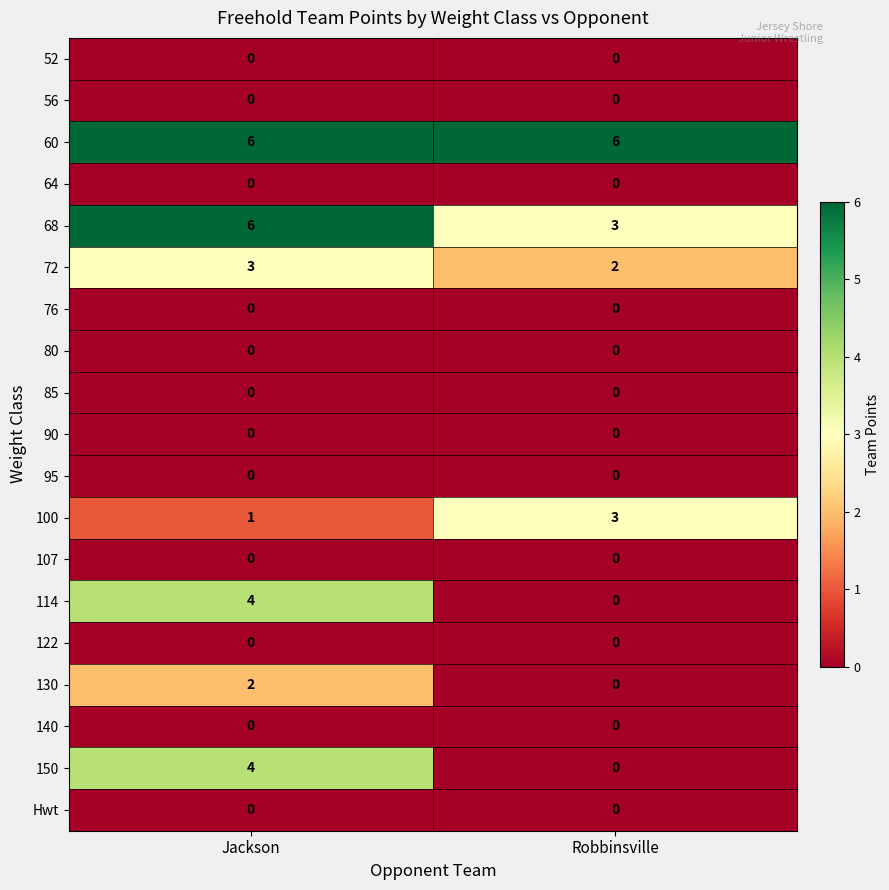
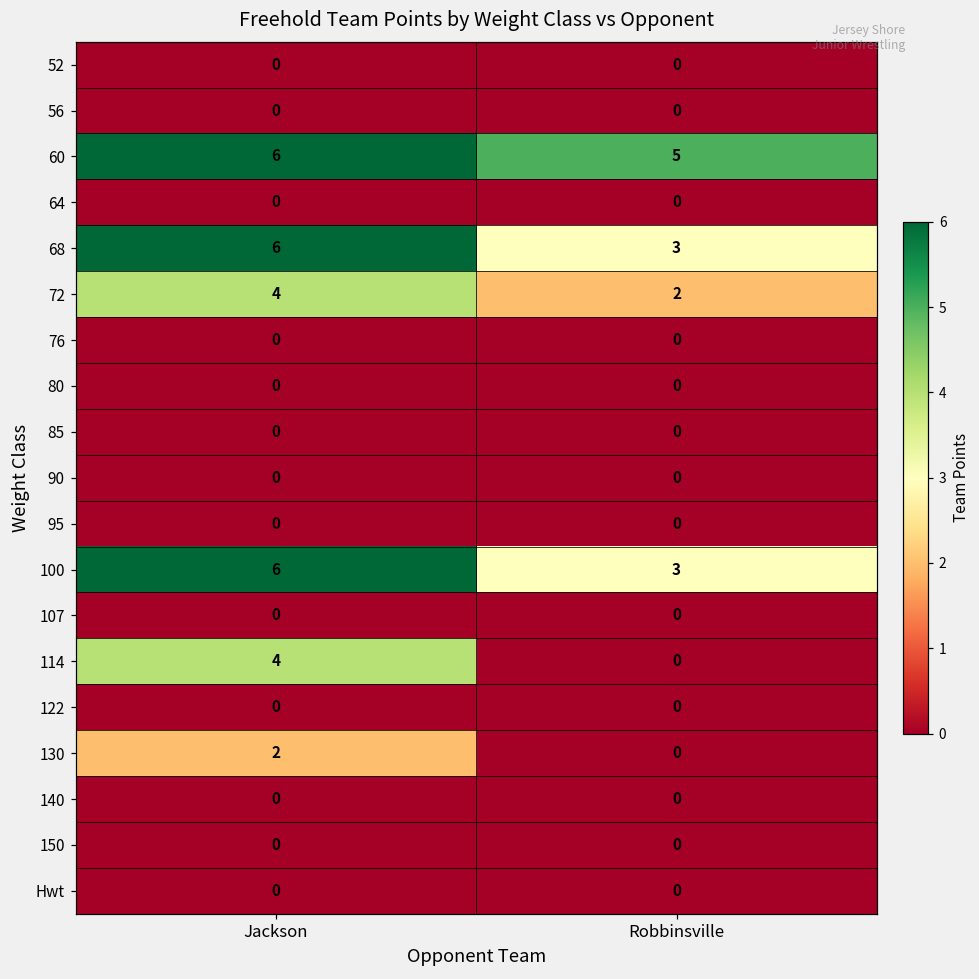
  {
    "52": {
      "Jackson": 0,
      "Robbinsville": 0
    },
    "56": {
      "Jackson": 0,
      "Robbinsville": 0
    },
    "60": {
      "Jackson": 6,
-     "Robbinsville": 6
+     "Robbinsville": 5
    },
    "64": {
      "Jackson": 0,
      "Robbinsville": 0
    },
    "68": {
      "Jackson": 6,
      "Robbinsville": 3
    },
    "72": {
-     "Jackson": 3,
+     "Jackson": 4,
      "Robbinsville": 2
    },
    "76": {
      "Jackson": 0,
      "Robbinsville": 0
    },
    "80": {
      "Jackson": 0,
      "Robbinsville": 0
    },
    "85": {
      "Jackson": 0,
      "Robbinsville": 0
    },
    "90": {
      "Jackson": 0,
      "Robbinsville": 0
    },
    "95": {
      "Jackson": 0,
      "Robbinsville": 0
    },
    "100": {
-     "Jackson": 1,
+     "Jackson": 6,
      "Robbinsville": 3
    },
    "107": {
      "Jackson": 0,
      "Robbinsville": 0
    },
    "114": {
      "Jackson": 4,
      "Robbinsville": 0
    },
    "122": {
      "Jackson": 0,
      "Robbinsville": 0
    },
    "130": {
      "Jackson": 2,
      "Robbinsville": 0
    },
    "140": {
      "Jackson": 0,
      "Robbinsville": 0
    },
    "150": {
-     "Jackson": 4,
+     "Jackson": 0,
      "Robbinsville": 0
    },
    "Hwt": {
      "Jackson": 0,
      "Robbinsville": 0
    }
  }
